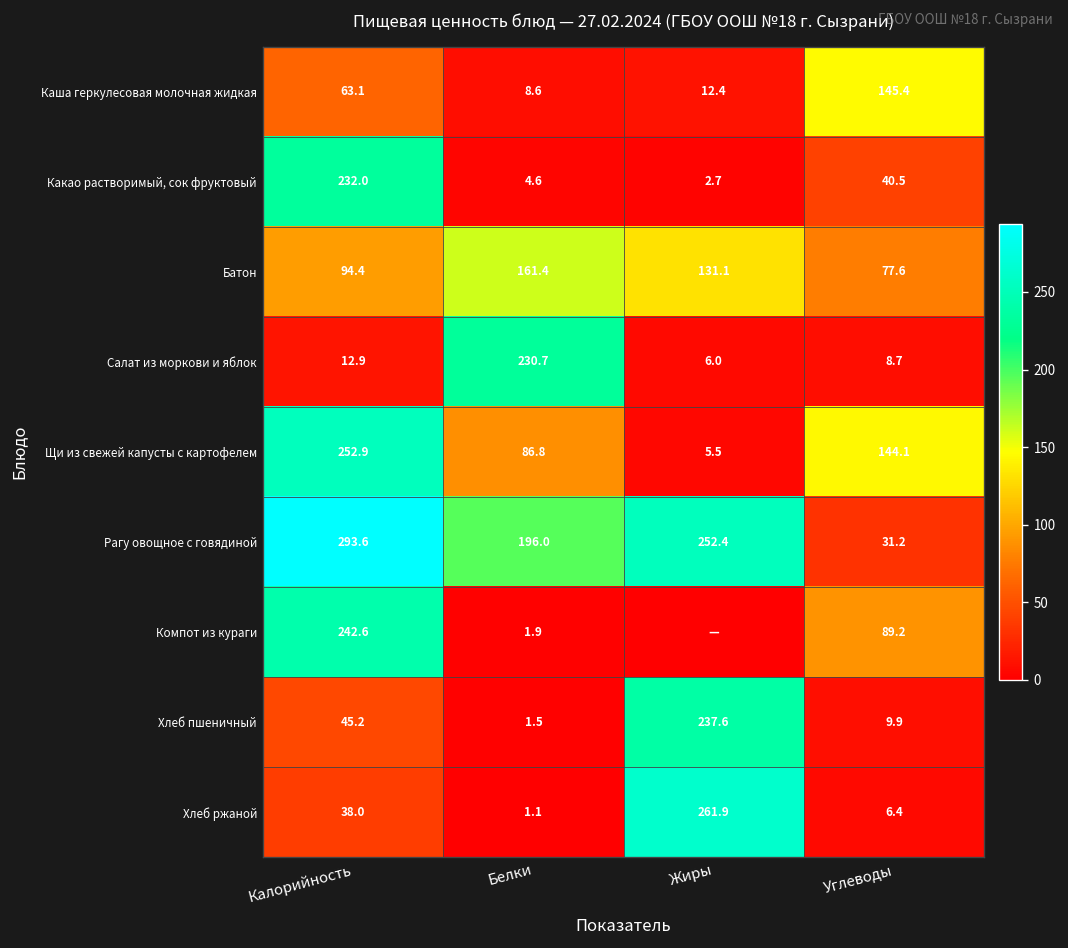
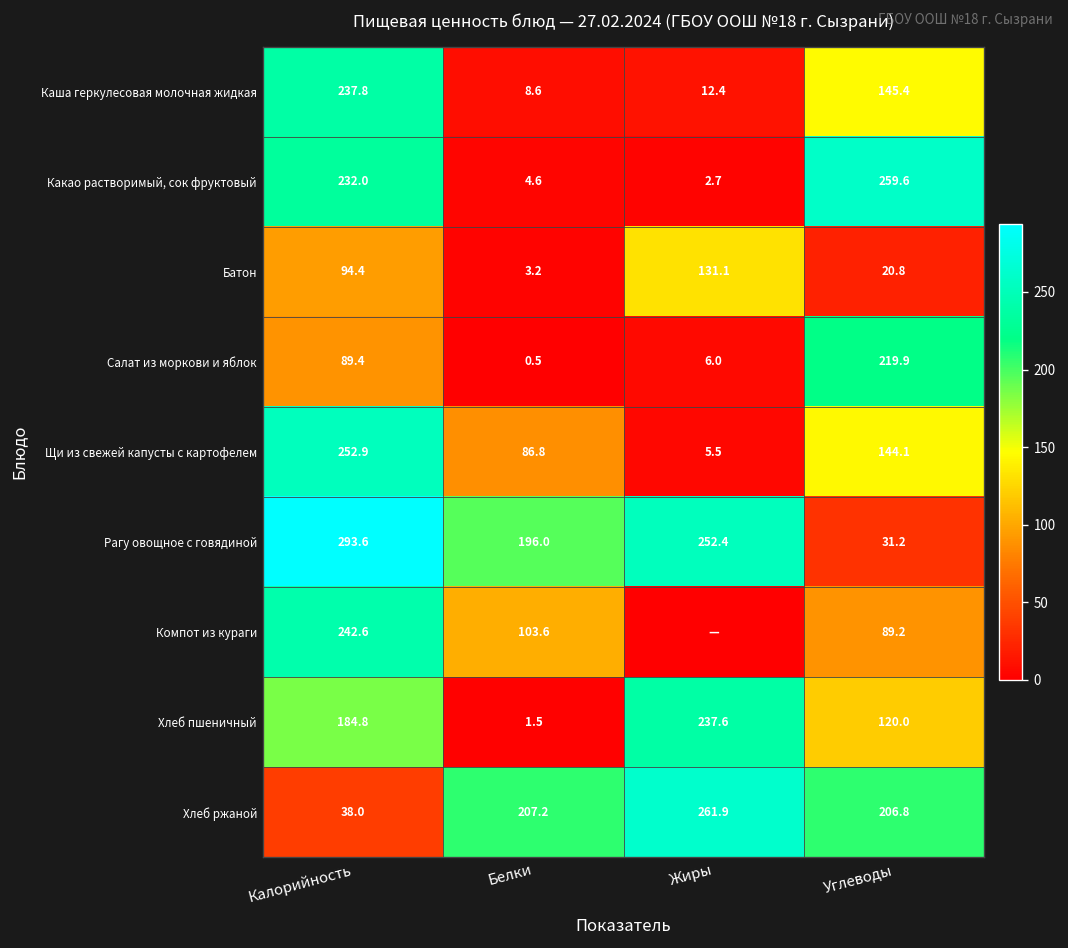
  {
    "Каша геркулесовая молочная жидкая": {
-     "Калорийность": 63.1,
+     "Калорийность": 237.8,
      "Белки": 8.6,
      "Жиры": 12.4,
      "Углеводы": 145.4
    },
    "Какао растворимый, сок фруктовый": {
      "Калорийность": 232.0,
      "Белки": 4.6,
      "Жиры": 2.7,
-     "Углеводы": 40.5
+     "Углеводы": 259.6
    },
    "Батон": {
      "Калорийность": 94.4,
-     "Белки": 161.4,
+     "Белки": 3.2,
      "Жиры": 131.1,
-     "Углеводы": 77.6
+     "Углеводы": 20.8
    },
    "Салат из моркови и яблок": {
-     "Калорийность": 12.9,
-     "Белки": 230.7,
+     "Калорийность": 89.4,
+     "Белки": 0.5,
      "Жиры": 6.0,
-     "Углеводы": 8.7
+     "Углеводы": 219.9
    },
    "Щи из свежей капусты с картофелем": {
      "Калорийность": 252.9,
      "Белки": 86.8,
      "Жиры": 5.5,
      "Углеводы": 144.1
    },
    "Рагу овощное с говядиной": {
      "Калорийность": 293.6,
      "Белки": 196.0,
      "Жиры": 252.4,
      "Углеводы": 31.2
    },
    "Компот из кураги": {
      "Калорийность": 242.6,
-     "Белки": 1.9,
+     "Белки": 103.6,
      "Углеводы": 89.2
    },
    "Хлеб пшеничный": {
-     "Калорийность": 45.2,
+     "Калорийность": 184.8,
      "Белки": 1.5,
      "Жиры": 237.6,
-     "Углеводы": 9.9
+     "Углеводы": 120.0
    },
    "Хлеб ржаной": {
      "Калорийность": 38.0,
-     "Белки": 1.1,
+     "Белки": 207.2,
      "Жиры": 261.9,
-     "Углеводы": 6.4
+     "Углеводы": 206.8
    }
  }
